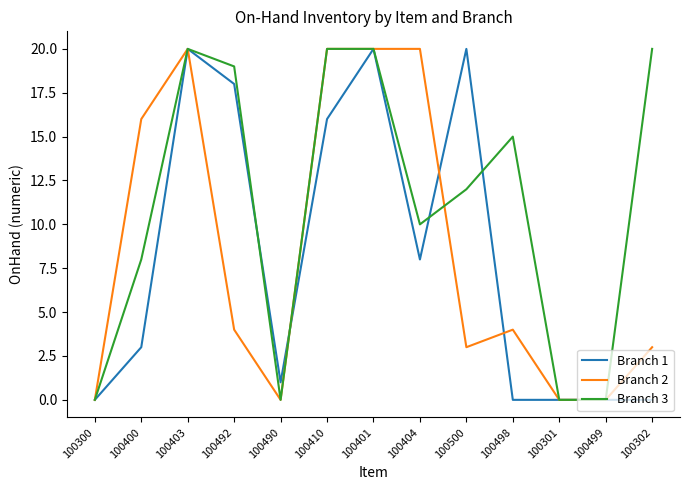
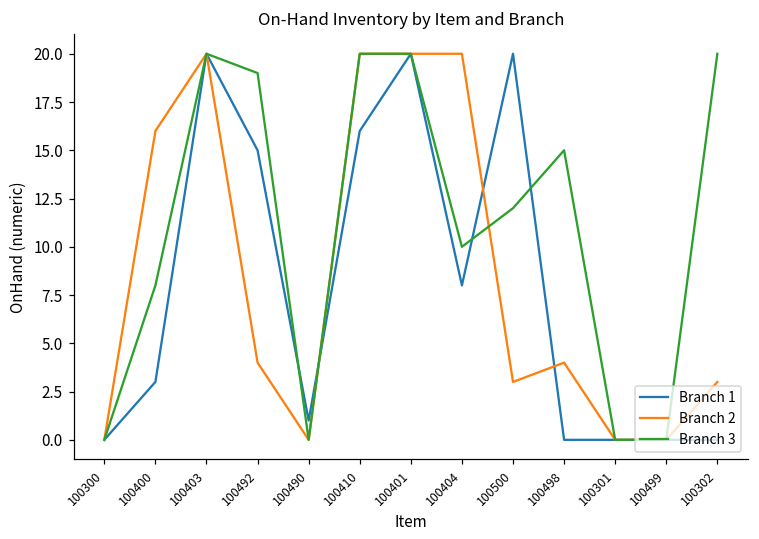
  {
    "Branch 1": {
      "100400": 3,
-     "100492": 18,
+     "100492": 15,
      "100490": 1,
      "100410": 16,
      "100404": 8,
      "100500": 20,
      "100498": 0
    },
    "Branch 2": {
      "100400": 16,
      "100492": 4,
      "100404": 20,
      "100500": 3,
      "100498": 4,
      "100302": 3
    },
    "Branch 3": {
      "100400": 8,
      "100492": 19,
      "100404": 10,
      "100500": 12,
      "100498": 15,
      "100302": 20
    }
  }
